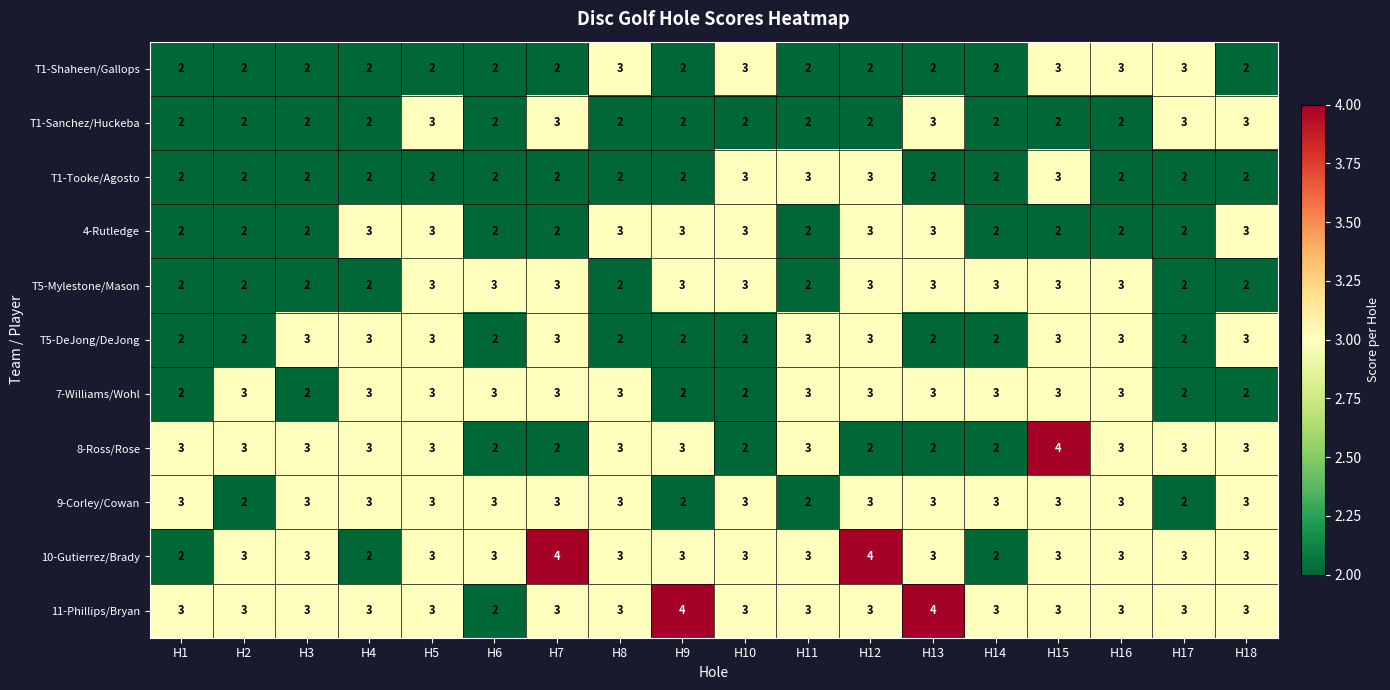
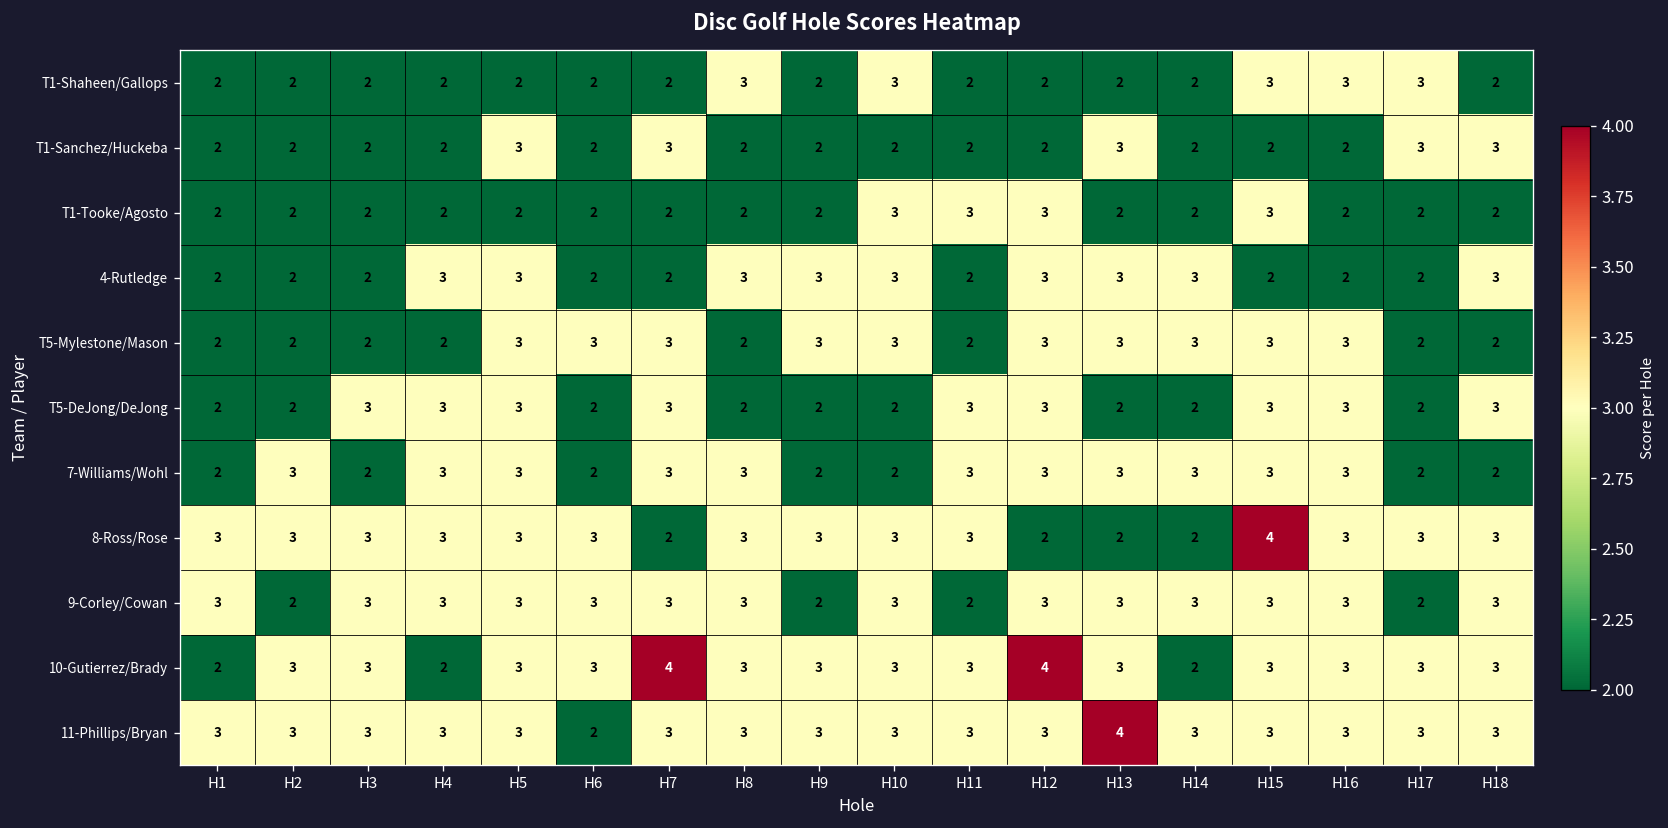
  {
    "T1-Shaheen/Gallops": {
      "H1": 2,
      "H2": 2,
      "H3": 2,
      "H4": 2,
      "H5": 2,
      "H6": 2,
      "H7": 2,
      "H8": 3,
      "H9": 2,
      "H10": 3,
      "H11": 2,
      "H12": 2,
      "H13": 2,
      "H14": 2,
      "H15": 3,
      "H16": 3,
      "H17": 3,
      "H18": 2
    },
    "T1-Sanchez/Huckeba": {
      "H1": 2,
      "H2": 2,
      "H3": 2,
      "H4": 2,
      "H5": 3,
      "H6": 2,
      "H7": 3,
      "H8": 2,
      "H9": 2,
      "H10": 2,
      "H11": 2,
      "H12": 2,
      "H13": 3,
      "H14": 2,
      "H15": 2,
      "H16": 2,
      "H17": 3,
      "H18": 3
    },
    "T1-Tooke/Agosto": {
      "H1": 2,
      "H2": 2,
      "H3": 2,
      "H4": 2,
      "H5": 2,
      "H6": 2,
      "H7": 2,
      "H8": 2,
      "H9": 2,
      "H10": 3,
      "H11": 3,
      "H12": 3,
      "H13": 2,
      "H14": 2,
      "H15": 3,
      "H16": 2,
      "H17": 2,
      "H18": 2
    },
    "4-Rutledge": {
      "H1": 2,
      "H2": 2,
      "H3": 2,
      "H4": 3,
      "H5": 3,
      "H6": 2,
      "H7": 2,
      "H8": 3,
      "H9": 3,
      "H10": 3,
      "H11": 2,
      "H12": 3,
      "H13": 3,
-     "H14": 2,
+     "H14": 3,
      "H15": 2,
      "H16": 2,
      "H17": 2,
      "H18": 3
    },
    "T5-Mylestone/Mason": {
      "H1": 2,
      "H2": 2,
      "H3": 2,
      "H4": 2,
      "H5": 3,
      "H6": 3,
      "H7": 3,
      "H8": 2,
      "H9": 3,
      "H10": 3,
      "H11": 2,
      "H12": 3,
      "H13": 3,
      "H14": 3,
      "H15": 3,
      "H16": 3,
      "H17": 2,
      "H18": 2
    },
    "T5-DeJong/DeJong": {
      "H1": 2,
      "H2": 2,
      "H3": 3,
      "H4": 3,
      "H5": 3,
      "H6": 2,
      "H7": 3,
      "H8": 2,
      "H9": 2,
      "H10": 2,
      "H11": 3,
      "H12": 3,
      "H13": 2,
      "H14": 2,
      "H15": 3,
      "H16": 3,
      "H17": 2,
      "H18": 3
    },
    "7-Williams/Wohl": {
      "H1": 2,
      "H2": 3,
      "H3": 2,
      "H4": 3,
      "H5": 3,
-     "H6": 3,
+     "H6": 2,
      "H7": 3,
      "H8": 3,
      "H9": 2,
      "H10": 2,
      "H11": 3,
      "H12": 3,
      "H13": 3,
      "H14": 3,
      "H15": 3,
      "H16": 3,
      "H17": 2,
      "H18": 2
    },
    "8-Ross/Rose": {
      "H1": 3,
      "H2": 3,
      "H3": 3,
      "H4": 3,
      "H5": 3,
-     "H6": 2,
+     "H6": 3,
      "H7": 2,
      "H8": 3,
      "H9": 3,
-     "H10": 2,
+     "H10": 3,
      "H11": 3,
      "H12": 2,
      "H13": 2,
      "H14": 2,
      "H15": 4,
      "H16": 3,
      "H17": 3,
      "H18": 3
    },
    "9-Corley/Cowan": {
      "H1": 3,
      "H2": 2,
      "H3": 3,
      "H4": 3,
      "H5": 3,
      "H6": 3,
      "H7": 3,
      "H8": 3,
      "H9": 2,
      "H10": 3,
      "H11": 2,
      "H12": 3,
      "H13": 3,
      "H14": 3,
      "H15": 3,
      "H16": 3,
      "H17": 2,
      "H18": 3
    },
    "10-Gutierrez/Brady": {
      "H1": 2,
      "H2": 3,
      "H3": 3,
      "H4": 2,
      "H5": 3,
      "H6": 3,
      "H7": 4,
      "H8": 3,
      "H9": 3,
      "H10": 3,
      "H11": 3,
      "H12": 4,
      "H13": 3,
      "H14": 2,
      "H15": 3,
      "H16": 3,
      "H17": 3,
      "H18": 3
    },
    "11-Phillips/Bryan": {
      "H1": 3,
      "H2": 3,
      "H3": 3,
      "H4": 3,
      "H5": 3,
      "H6": 2,
      "H7": 3,
      "H8": 3,
-     "H9": 4,
+     "H9": 3,
      "H10": 3,
      "H11": 3,
      "H12": 3,
      "H13": 4,
      "H14": 3,
      "H15": 3,
      "H16": 3,
      "H17": 3,
      "H18": 3
    }
  }
